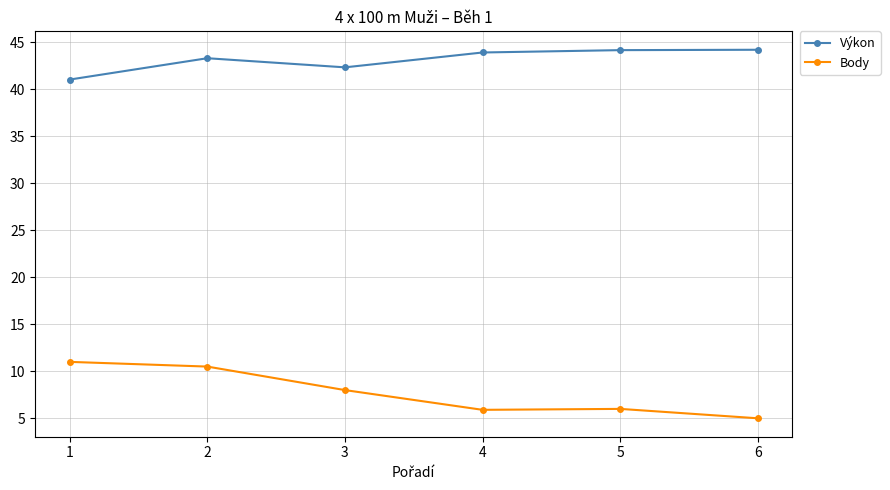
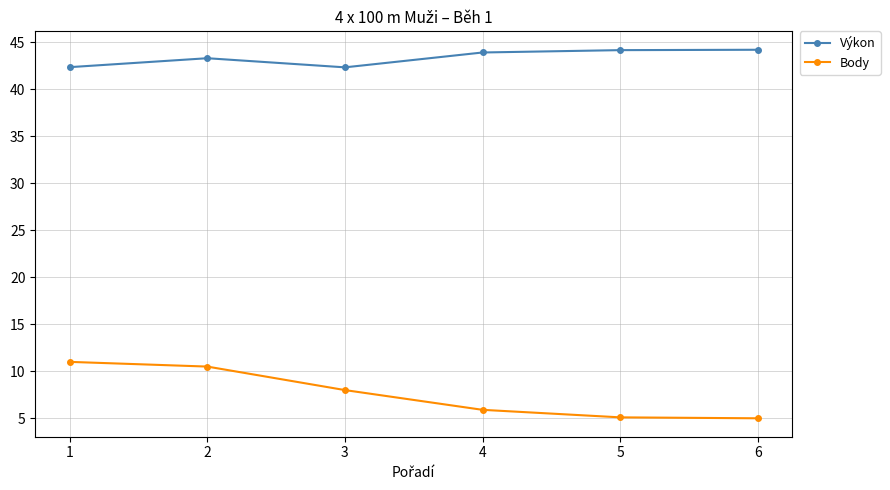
  {
    "Výkon": {
-     "1": 41,
+     "1": 42,
      "2": 43,
      "3": 42,
      "4": 44,
      "5": 44,
      "6": 44
    },
    "Body": {
      "1": 11,
      "2": 11,
      "3": 8,
      "4": 6,
-     "5": 6,
+     "5": 5,
      "6": 5
    }
  }
